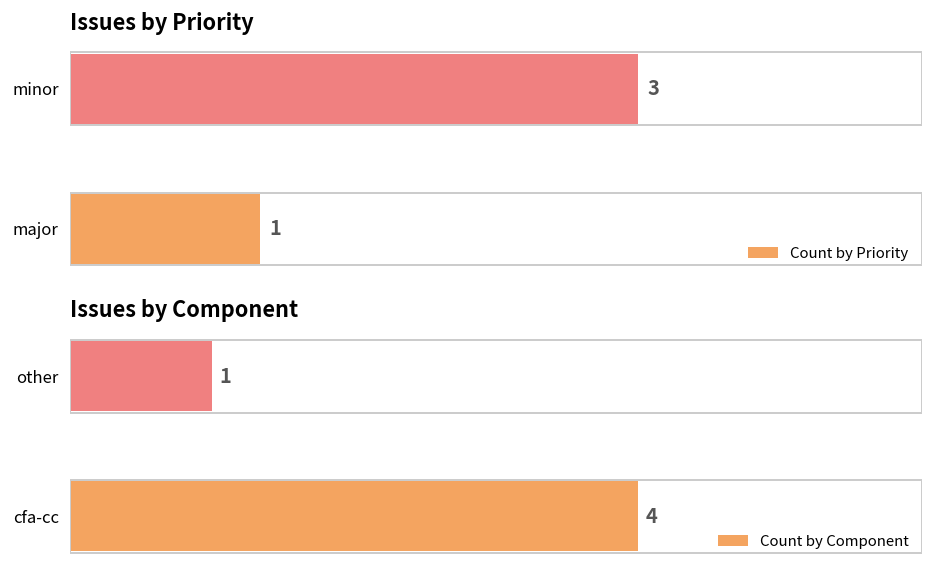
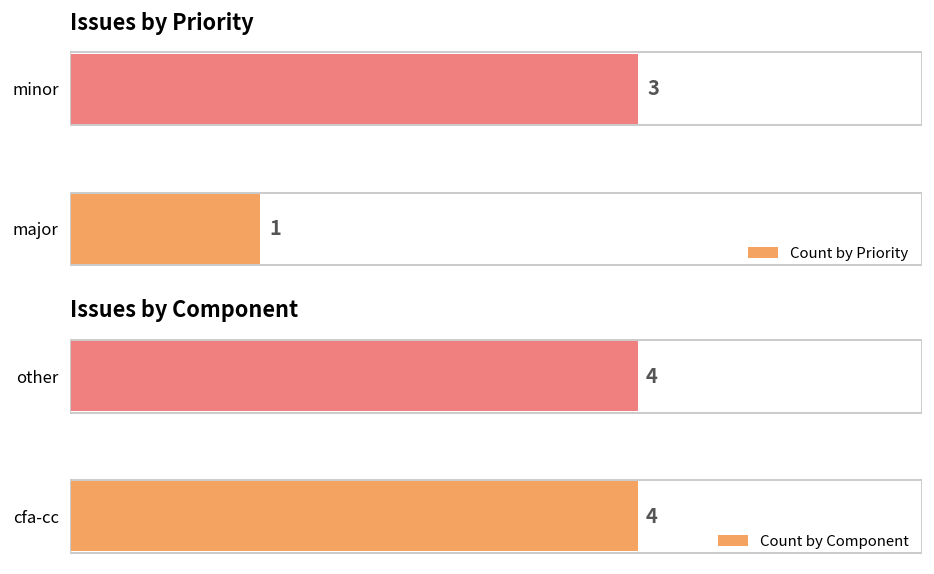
  {
    "Issues by Priority": {
      "minor": 3,
      "major": 1
    },
    "Issues by Component": {
-     "other": 1,
+     "other": 4,
      "cfa-cc": 4
    }
  }
